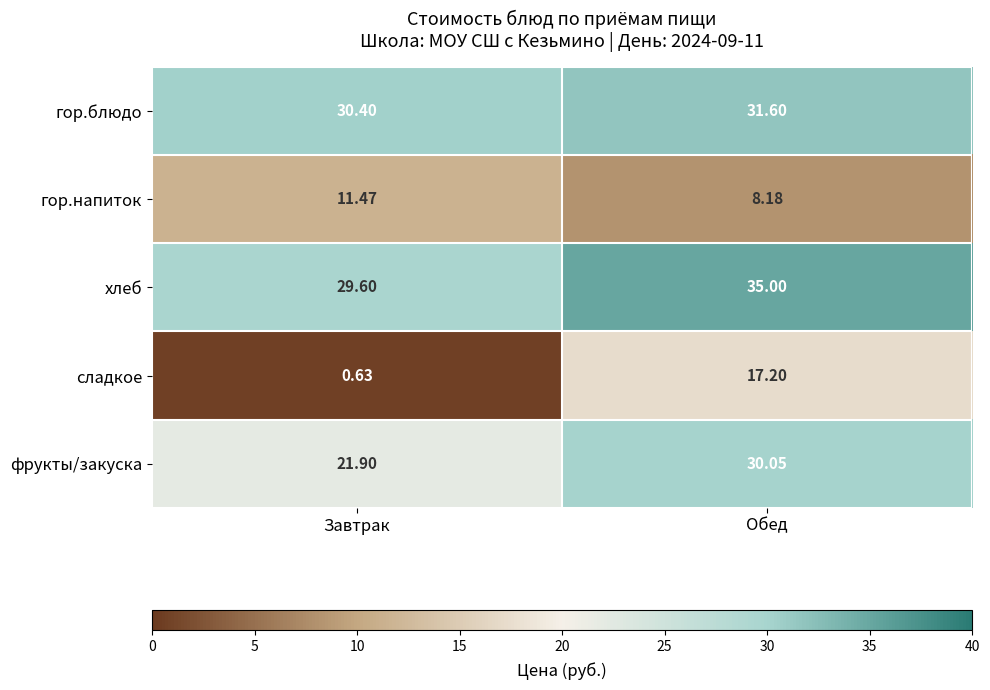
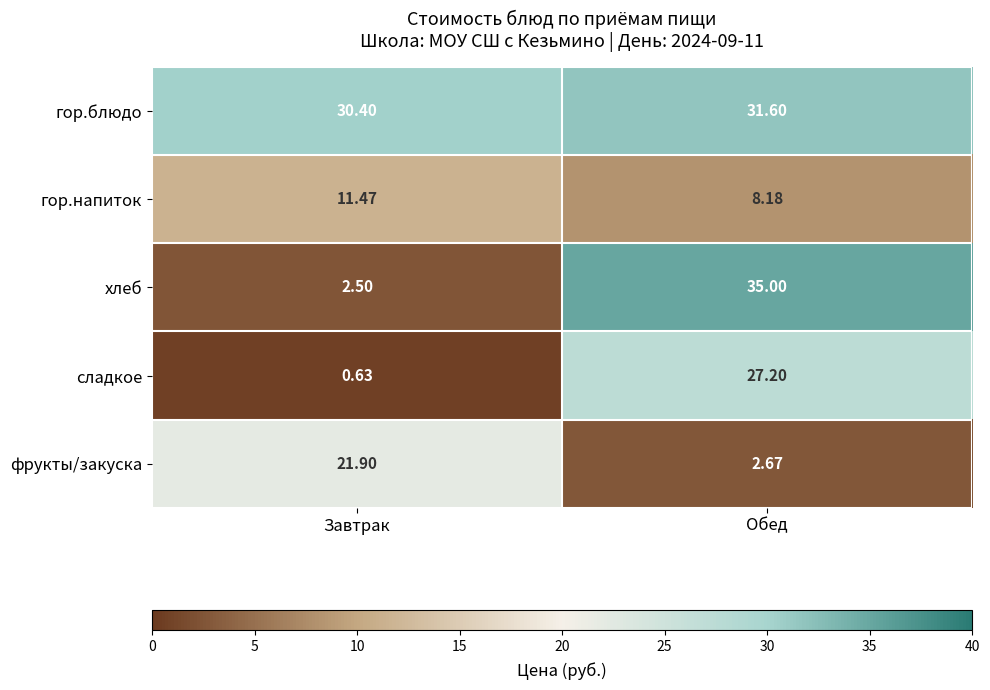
  {
    "гор.блюдо": {
      "Завтрак": 30.40,
      "Обед": 31.60
    },
    "гор.напиток": {
      "Завтрак": 11.47,
      "Обед": 8.18
    },
    "хлеб": {
-     "Завтрак": 29.60,
+     "Завтрак": 2.50,
      "Обед": 35.00
    },
    "сладкое": {
      "Завтрак": 0.63,
-     "Обед": 17.20
+     "Обед": 27.20
    },
    "фрукты/закуска": {
      "Завтрак": 21.90,
-     "Обед": 30.05
+     "Обед": 2.67
    }
  }
